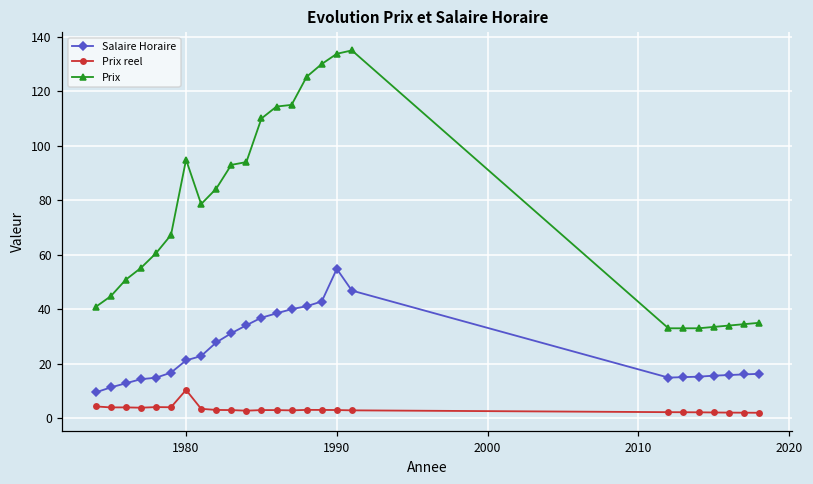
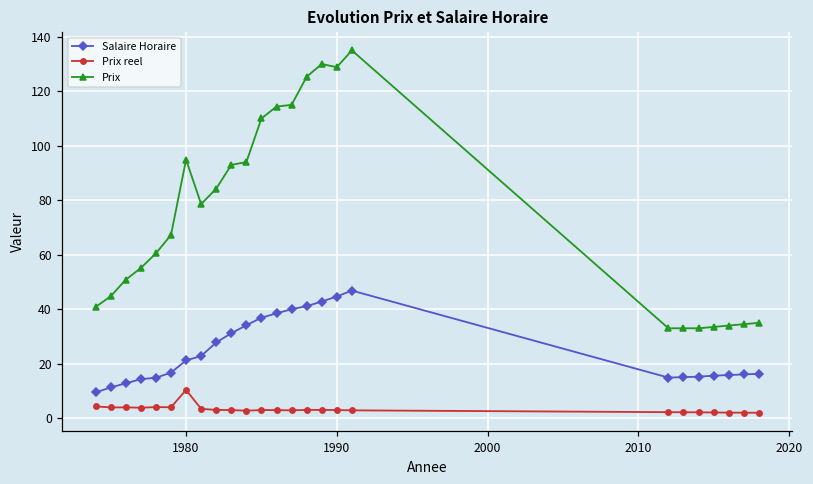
  {
    "Salaire Horaire": {
      "1980": 21,
-     "1990": 55
+     "1990": 45
    },
    "Prix reel": {
      "1980": 10,
      "1990": 3
    },
    "Prix": {
      "1980": 95,
-     "1990": 134
+     "1990": 129
    }
  }
